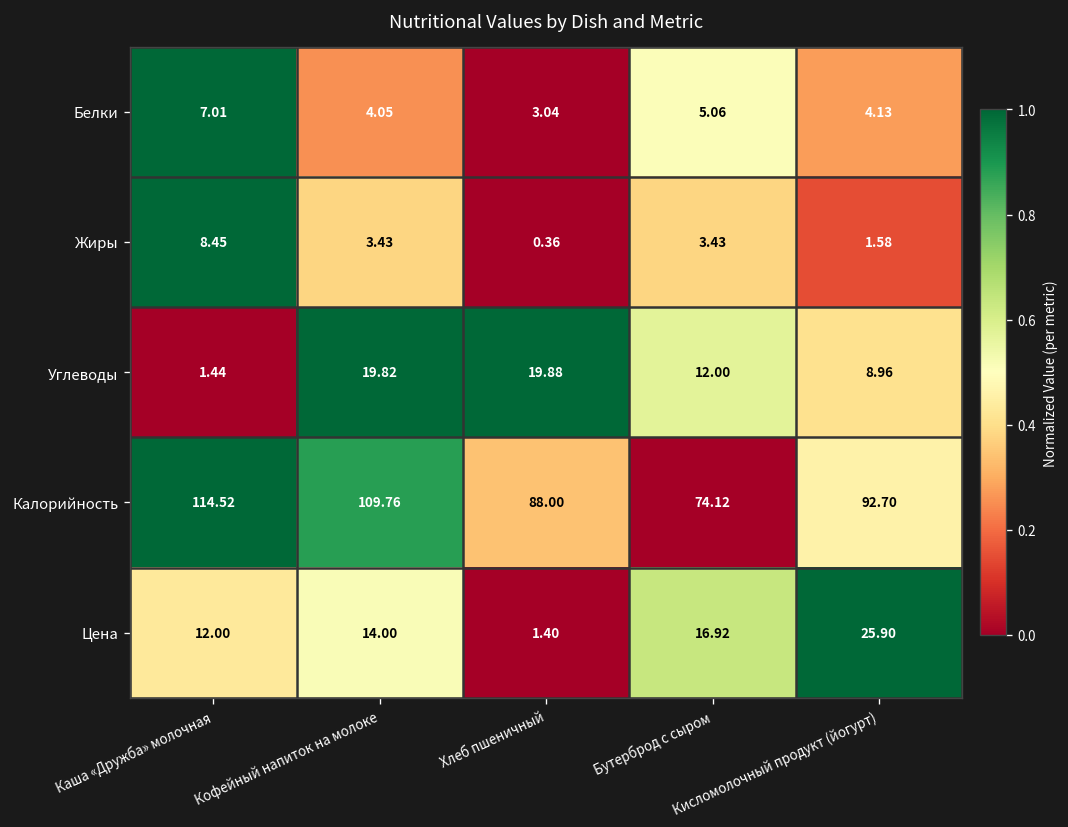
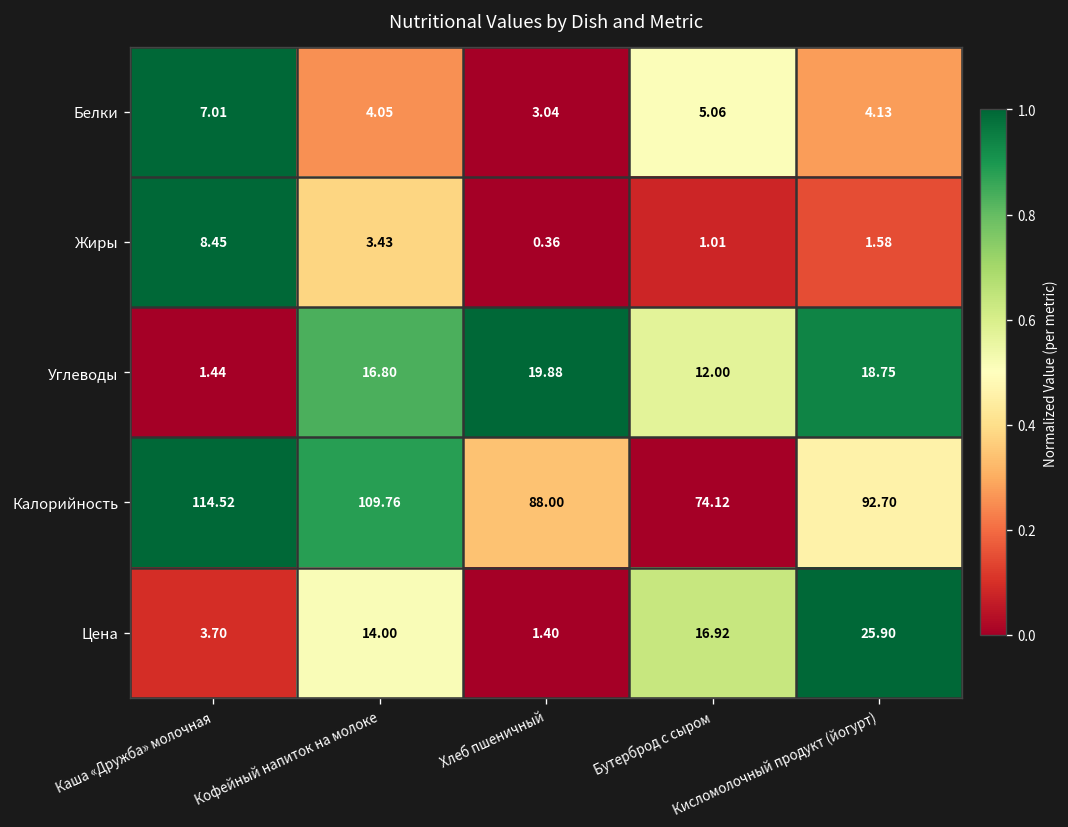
  {
    "Белки": {
      "Каша «Дружба» молочная": 7.01,
      "Кофейный напиток на молоке": 4.05,
      "Хлеб пшеничный": 3.04,
      "Бутерброд с сыром": 5.06,
      "Кисломолочный продукт (йогурт)": 4.13
    },
    "Жиры": {
      "Каша «Дружба» молочная": 8.45,
      "Кофейный напиток на молоке": 3.43,
      "Хлеб пшеничный": 0.36,
-     "Бутерброд с сыром": 3.43,
+     "Бутерброд с сыром": 1.01,
      "Кисломолочный продукт (йогурт)": 1.58
    },
    "Углеводы": {
      "Каша «Дружба» молочная": 1.44,
-     "Кофейный напиток на молоке": 19.82,
+     "Кофейный напиток на молоке": 16.80,
      "Хлеб пшеничный": 19.88,
      "Бутерброд с сыром": 12.00,
-     "Кисломолочный продукт (йогурт)": 8.96
+     "Кисломолочный продукт (йогурт)": 18.75
    },
    "Калорийность": {
      "Каша «Дружба» молочная": 114.52,
      "Кофейный напиток на молоке": 109.76,
      "Хлеб пшеничный": 88.00,
      "Бутерброд с сыром": 74.12,
      "Кисломолочный продукт (йогурт)": 92.70
    },
    "Цена": {
-     "Каша «Дружба» молочная": 12.00,
+     "Каша «Дружба» молочная": 3.70,
      "Кофейный напиток на молоке": 14.00,
      "Хлеб пшеничный": 1.40,
      "Бутерброд с сыром": 16.92,
      "Кисломолочный продукт (йогурт)": 25.90
    }
  }
